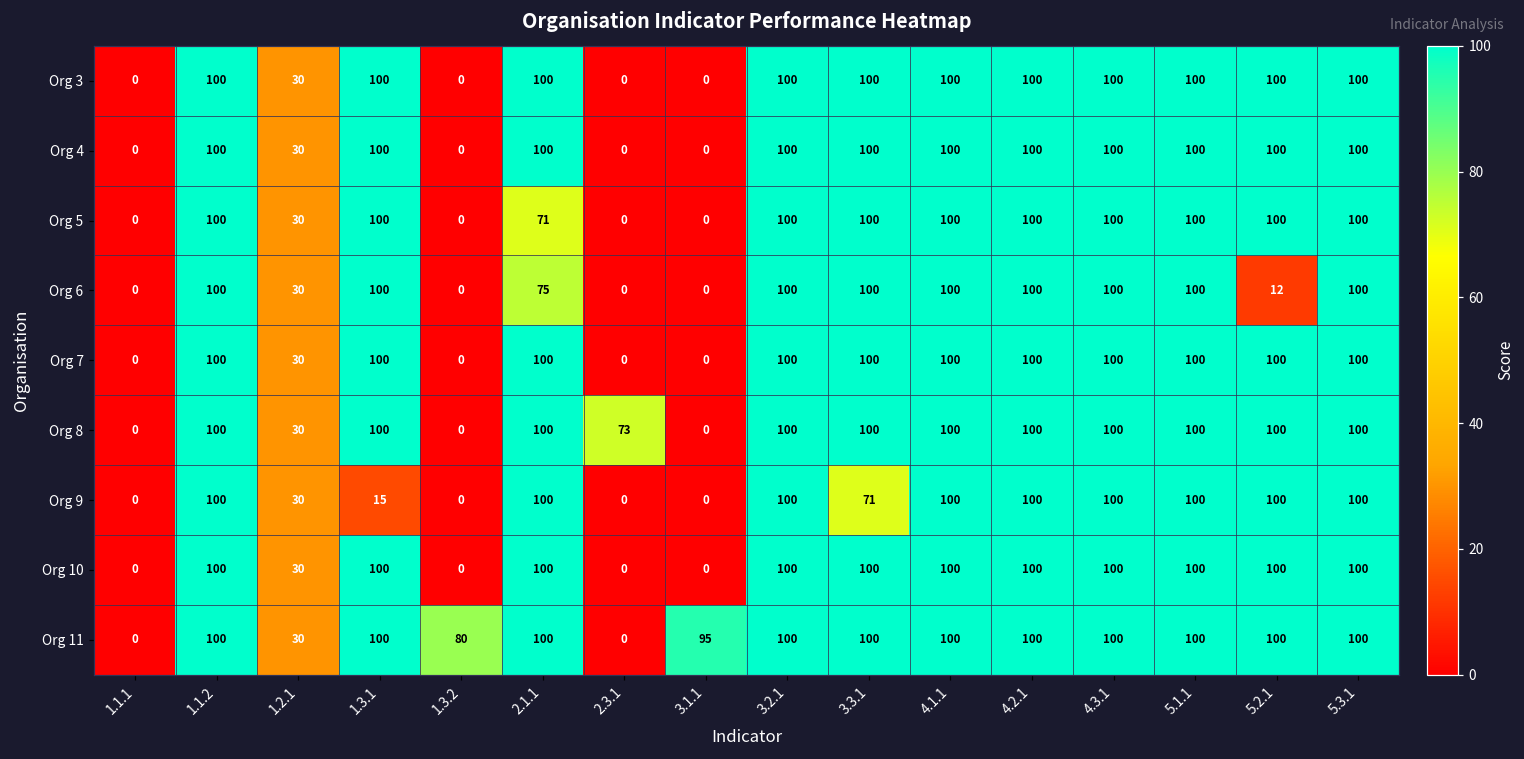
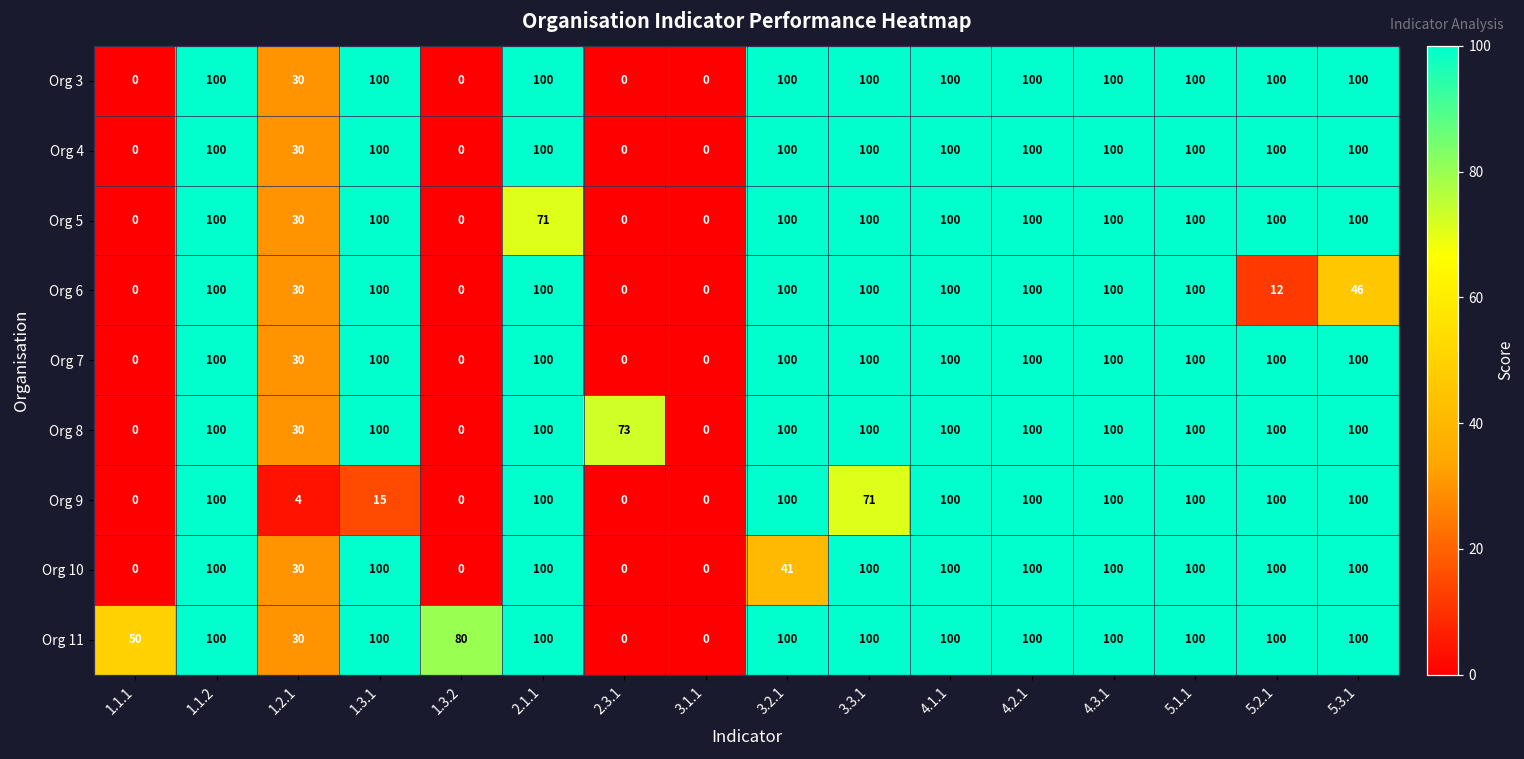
  {
    "Org 3": {
      "1.1.1": 0,
      "1.1.2": 100,
      "1.2.1": 30,
      "1.3.1": 100,
      "1.3.2": 0,
      "2.1.1": 100,
      "2.3.1": 0,
      "3.1.1": 0,
      "3.2.1": 100,
      "3.3.1": 100,
      "4.1.1": 100,
      "4.2.1": 100,
      "4.3.1": 100,
      "5.1.1": 100,
      "5.2.1": 100,
      "5.3.1": 100
    },
    "Org 4": {
      "1.1.1": 0,
      "1.1.2": 100,
      "1.2.1": 30,
      "1.3.1": 100,
      "1.3.2": 0,
      "2.1.1": 100,
      "2.3.1": 0,
      "3.1.1": 0,
      "3.2.1": 100,
      "3.3.1": 100,
      "4.1.1": 100,
      "4.2.1": 100,
      "4.3.1": 100,
      "5.1.1": 100,
      "5.2.1": 100,
      "5.3.1": 100
    },
    "Org 5": {
      "1.1.1": 0,
      "1.1.2": 100,
      "1.2.1": 30,
      "1.3.1": 100,
      "1.3.2": 0,
      "2.1.1": 71,
      "2.3.1": 0,
      "3.1.1": 0,
      "3.2.1": 100,
      "3.3.1": 100,
      "4.1.1": 100,
      "4.2.1": 100,
      "4.3.1": 100,
      "5.1.1": 100,
      "5.2.1": 100,
      "5.3.1": 100
    },
    "Org 6": {
      "1.1.1": 0,
      "1.1.2": 100,
      "1.2.1": 30,
      "1.3.1": 100,
      "1.3.2": 0,
-     "2.1.1": 75,
+     "2.1.1": 100,
      "2.3.1": 0,
      "3.1.1": 0,
      "3.2.1": 100,
      "3.3.1": 100,
      "4.1.1": 100,
      "4.2.1": 100,
      "4.3.1": 100,
      "5.1.1": 100,
      "5.2.1": 12,
-     "5.3.1": 100
+     "5.3.1": 46
    },
    "Org 7": {
      "1.1.1": 0,
      "1.1.2": 100,
      "1.2.1": 30,
      "1.3.1": 100,
      "1.3.2": 0,
      "2.1.1": 100,
      "2.3.1": 0,
      "3.1.1": 0,
      "3.2.1": 100,
      "3.3.1": 100,
      "4.1.1": 100,
      "4.2.1": 100,
      "4.3.1": 100,
      "5.1.1": 100,
      "5.2.1": 100,
      "5.3.1": 100
    },
    "Org 8": {
      "1.1.1": 0,
      "1.1.2": 100,
      "1.2.1": 30,
      "1.3.1": 100,
      "1.3.2": 0,
      "2.1.1": 100,
      "2.3.1": 73,
      "3.1.1": 0,
      "3.2.1": 100,
      "3.3.1": 100,
      "4.1.1": 100,
      "4.2.1": 100,
      "4.3.1": 100,
      "5.1.1": 100,
      "5.2.1": 100,
      "5.3.1": 100
    },
    "Org 9": {
      "1.1.1": 0,
      "1.1.2": 100,
-     "1.2.1": 30,
+     "1.2.1": 4,
      "1.3.1": 15,
      "1.3.2": 0,
      "2.1.1": 100,
      "2.3.1": 0,
      "3.1.1": 0,
      "3.2.1": 100,
      "3.3.1": 71,
      "4.1.1": 100,
      "4.2.1": 100,
      "4.3.1": 100,
      "5.1.1": 100,
      "5.2.1": 100,
      "5.3.1": 100
    },
    "Org 10": {
      "1.1.1": 0,
      "1.1.2": 100,
      "1.2.1": 30,
      "1.3.1": 100,
      "1.3.2": 0,
      "2.1.1": 100,
      "2.3.1": 0,
      "3.1.1": 0,
-     "3.2.1": 100,
+     "3.2.1": 41,
      "3.3.1": 100,
      "4.1.1": 100,
      "4.2.1": 100,
      "4.3.1": 100,
      "5.1.1": 100,
      "5.2.1": 100,
      "5.3.1": 100
    },
    "Org 11": {
-     "1.1.1": 0,
+     "1.1.1": 50,
      "1.1.2": 100,
      "1.2.1": 30,
      "1.3.1": 100,
      "1.3.2": 80,
      "2.1.1": 100,
      "2.3.1": 0,
-     "3.1.1": 95,
+     "3.1.1": 0,
      "3.2.1": 100,
      "3.3.1": 100,
      "4.1.1": 100,
      "4.2.1": 100,
      "4.3.1": 100,
      "5.1.1": 100,
      "5.2.1": 100,
      "5.3.1": 100
    }
  }
